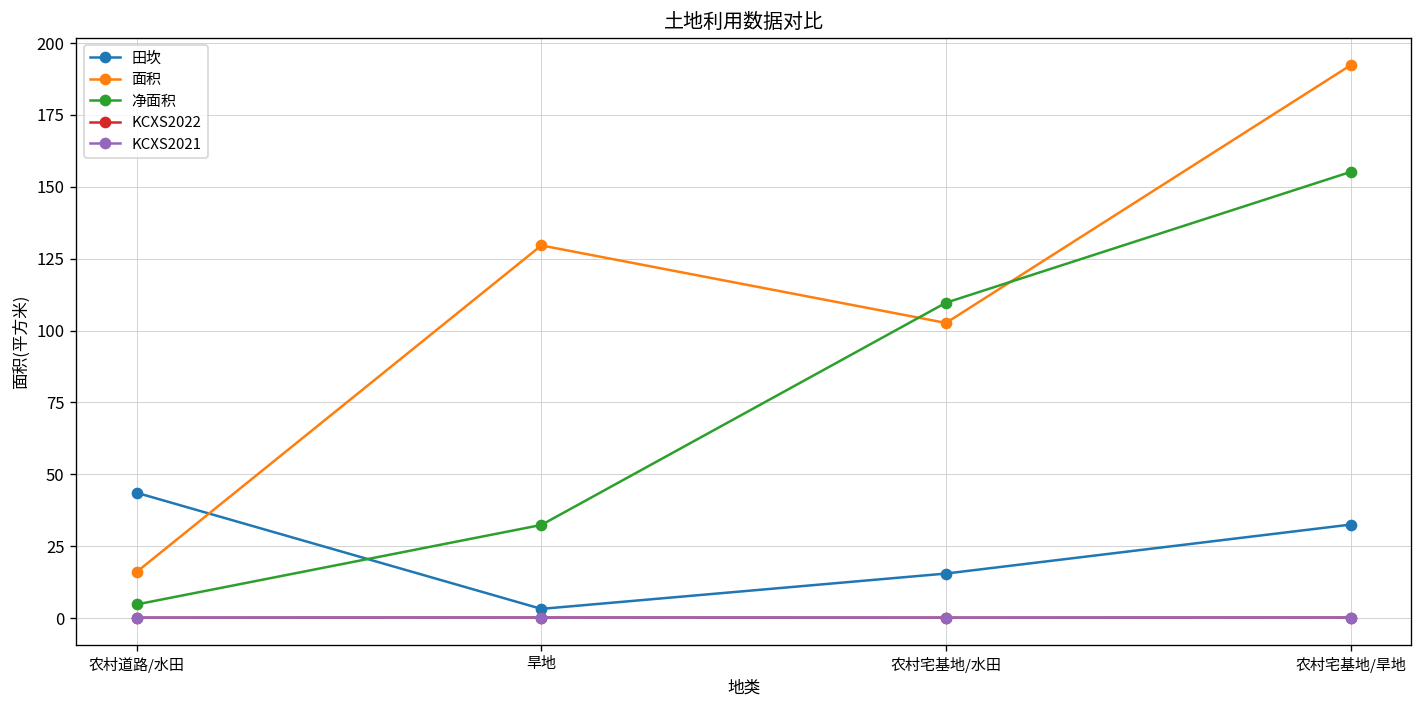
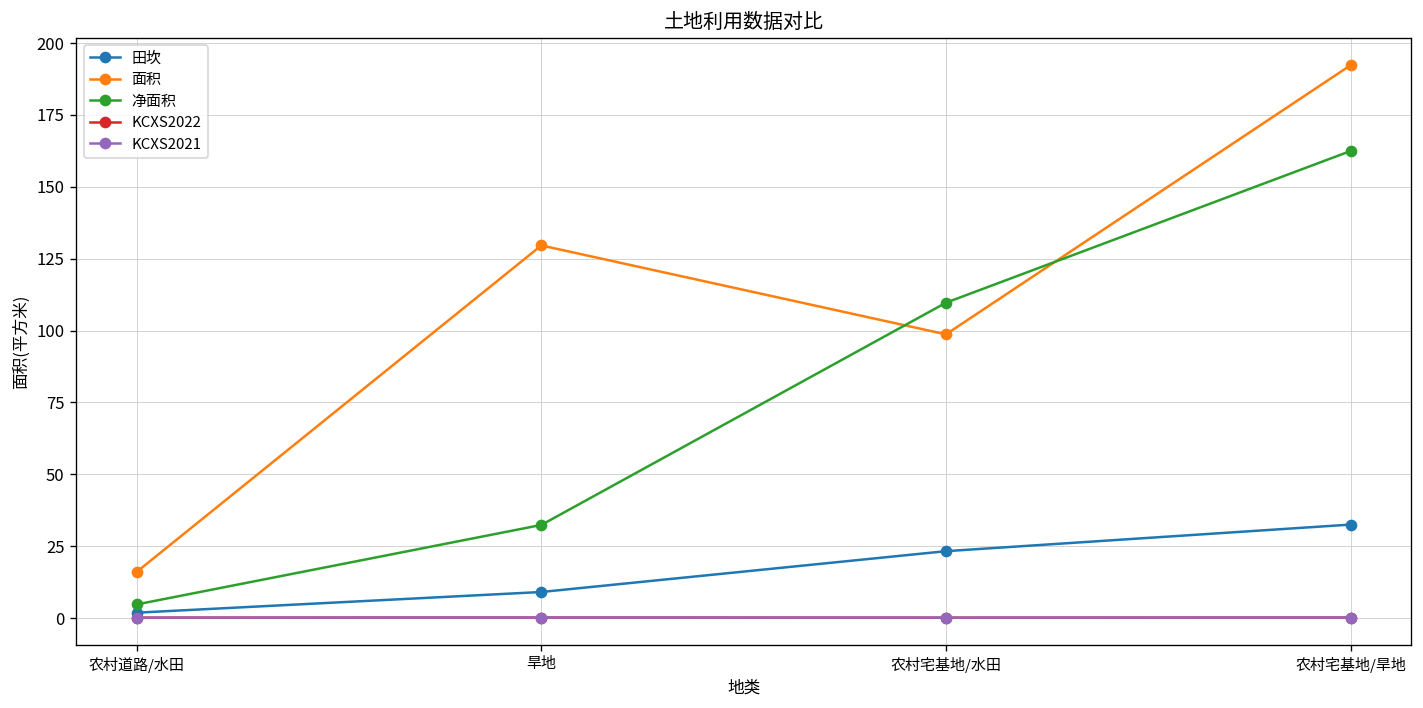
  {
    "田坎": {
-     "农村道路/水田": 44,
-     "旱地": 3,
-     "农村宅基地/水田": 15,
+     "农村道路/水田": 2,
+     "旱地": 9,
+     "农村宅基地/水田": 23,
      "农村宅基地/旱地": 33
    },
    "面积": {
      "农村道路/水田": 16,
      "旱地": 130,
-     "农村宅基地/水田": 103,
+     "农村宅基地/水田": 99,
      "农村宅基地/旱地": 192
    },
    "净面积": {
      "农村道路/水田": 5,
      "旱地": 32,
      "农村宅基地/水田": 110,
-     "农村宅基地/旱地": 155
+     "农村宅基地/旱地": 162
    },
    "KCXS2021": {
      "农村道路/水田": 0,
      "旱地": 0,
      "农村宅基地/水田": 0,
      "农村宅基地/旱地": 0
    }
  }
